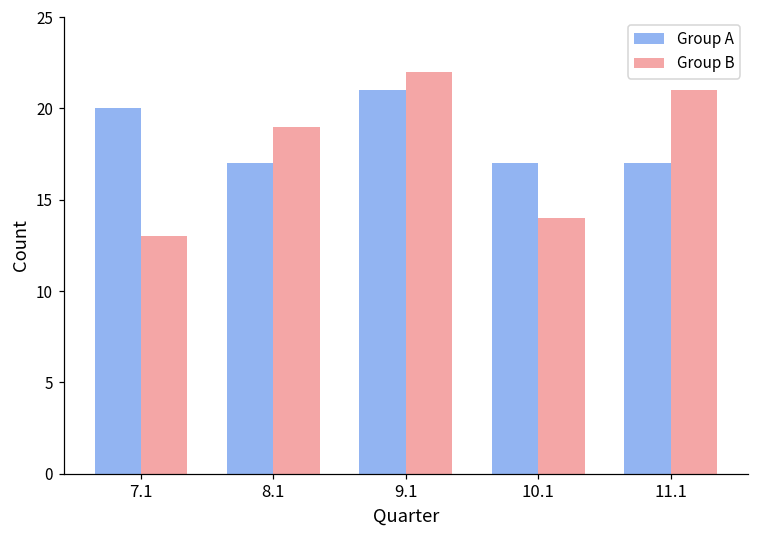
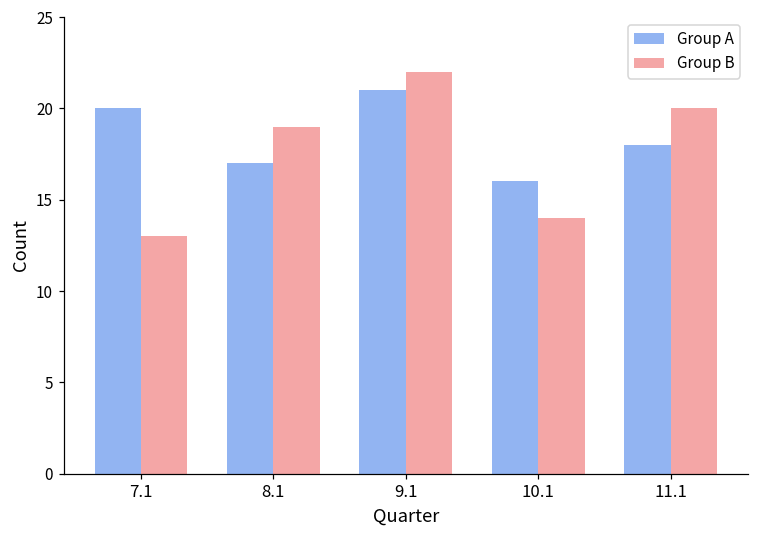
  {
    "Group A": {
      "7.1": 20,
      "8.1": 17,
      "9.1": 21,
-     "10.1": 17,
-     "11.1": 17
+     "10.1": 16,
+     "11.1": 18
    },
    "Group B": {
      "7.1": 13,
      "8.1": 19,
      "9.1": 22,
      "10.1": 14,
-     "11.1": 21
+     "11.1": 20
    }
  }
